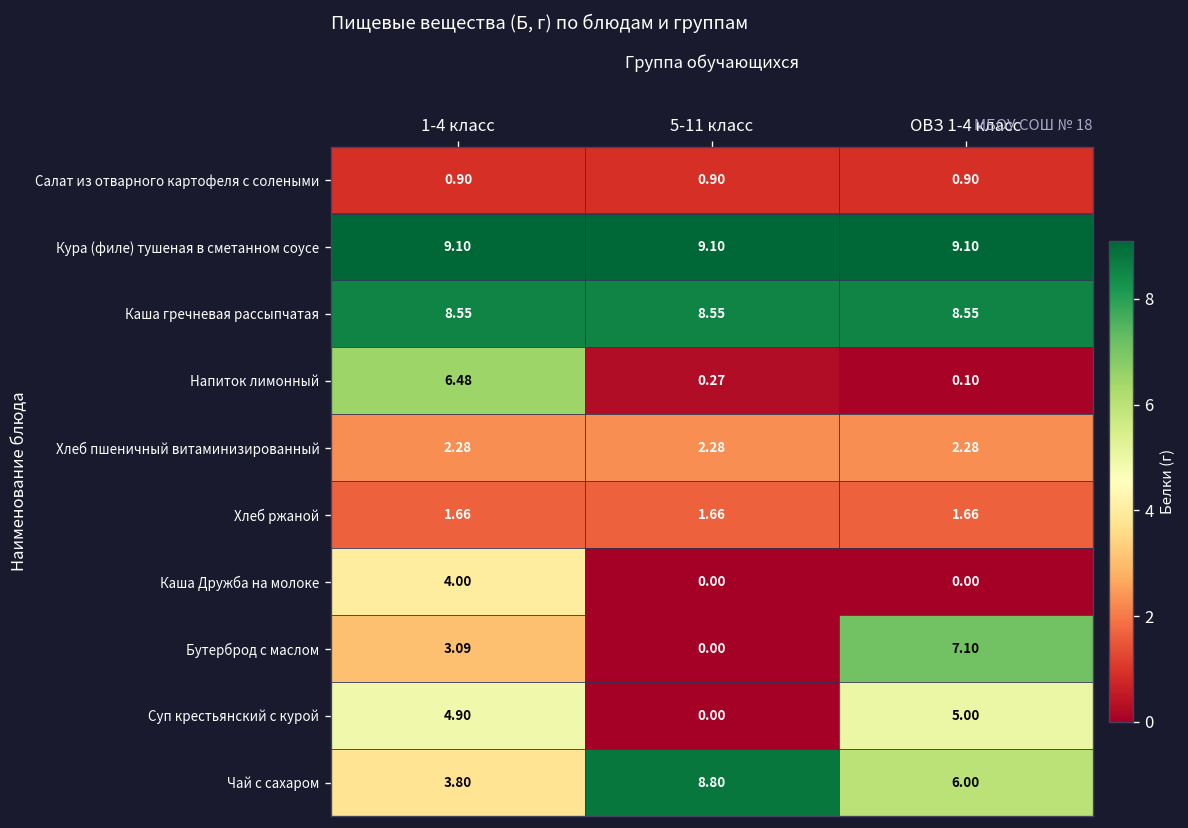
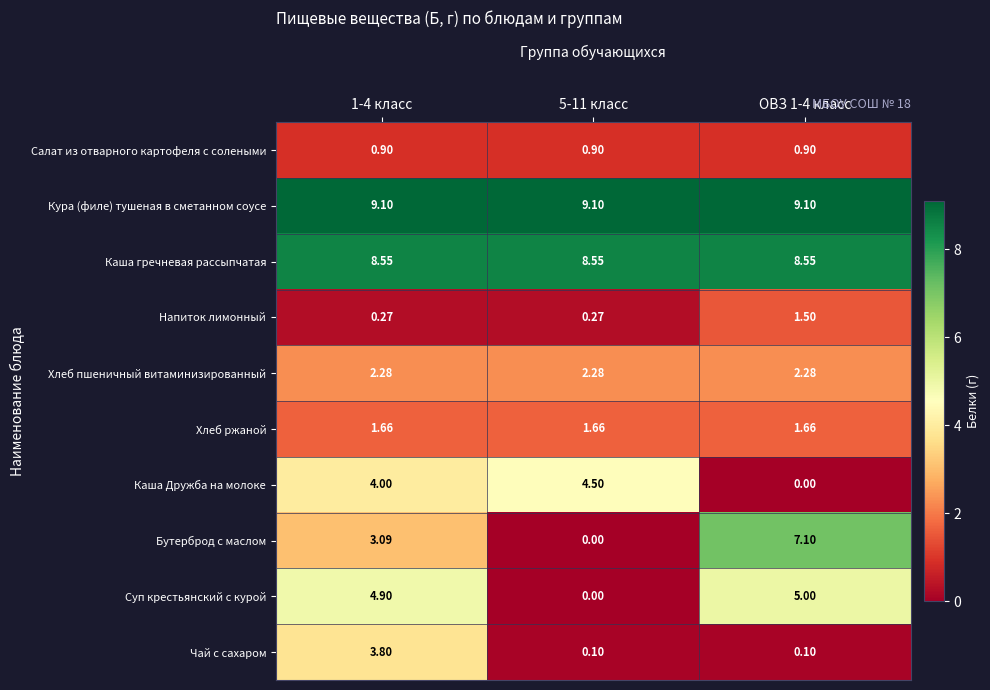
  {
    "Салат из отварного картофеля с солеными": {
      "1-4 класс": 0.90,
      "5-11 класс": 0.90,
      "ОВЗ 1-4 класс": 0.90
    },
    "Кура (филе) тушеная в сметанном соусе": {
      "1-4 класс": 9.10,
      "5-11 класс": 9.10,
      "ОВЗ 1-4 класс": 9.10
    },
    "Каша гречневая рассыпчатая": {
      "1-4 класс": 8.55,
      "5-11 класс": 8.55,
      "ОВЗ 1-4 класс": 8.55
    },
    "Напиток лимонный": {
-     "1-4 класс": 6.48,
+     "1-4 класс": 0.27,
      "5-11 класс": 0.27,
-     "ОВЗ 1-4 класс": 0.10
+     "ОВЗ 1-4 класс": 1.50
    },
    "Хлеб пшеничный витаминизированный": {
      "1-4 класс": 2.28,
      "5-11 класс": 2.28,
      "ОВЗ 1-4 класс": 2.28
    },
    "Хлеб ржаной": {
      "1-4 класс": 1.66,
      "5-11 класс": 1.66,
      "ОВЗ 1-4 класс": 1.66
    },
    "Каша Дружба на молоке": {
      "1-4 класс": 4.00,
-     "5-11 класс": 0.00,
+     "5-11 класс": 4.50,
      "ОВЗ 1-4 класс": 0.00
    },
    "Бутерброд с маслом": {
      "1-4 класс": 3.09,
      "5-11 класс": 0.00,
      "ОВЗ 1-4 класс": 7.10
    },
    "Суп крестьянский с курой": {
      "1-4 класс": 4.90,
      "5-11 класс": 0.00,
      "ОВЗ 1-4 класс": 5.00
    },
    "Чай с сахаром": {
      "1-4 класс": 3.80,
-     "5-11 класс": 8.80,
-     "ОВЗ 1-4 класс": 6.00
+     "5-11 класс": 0.10,
+     "ОВЗ 1-4 класс": 0.10
    }
  }
